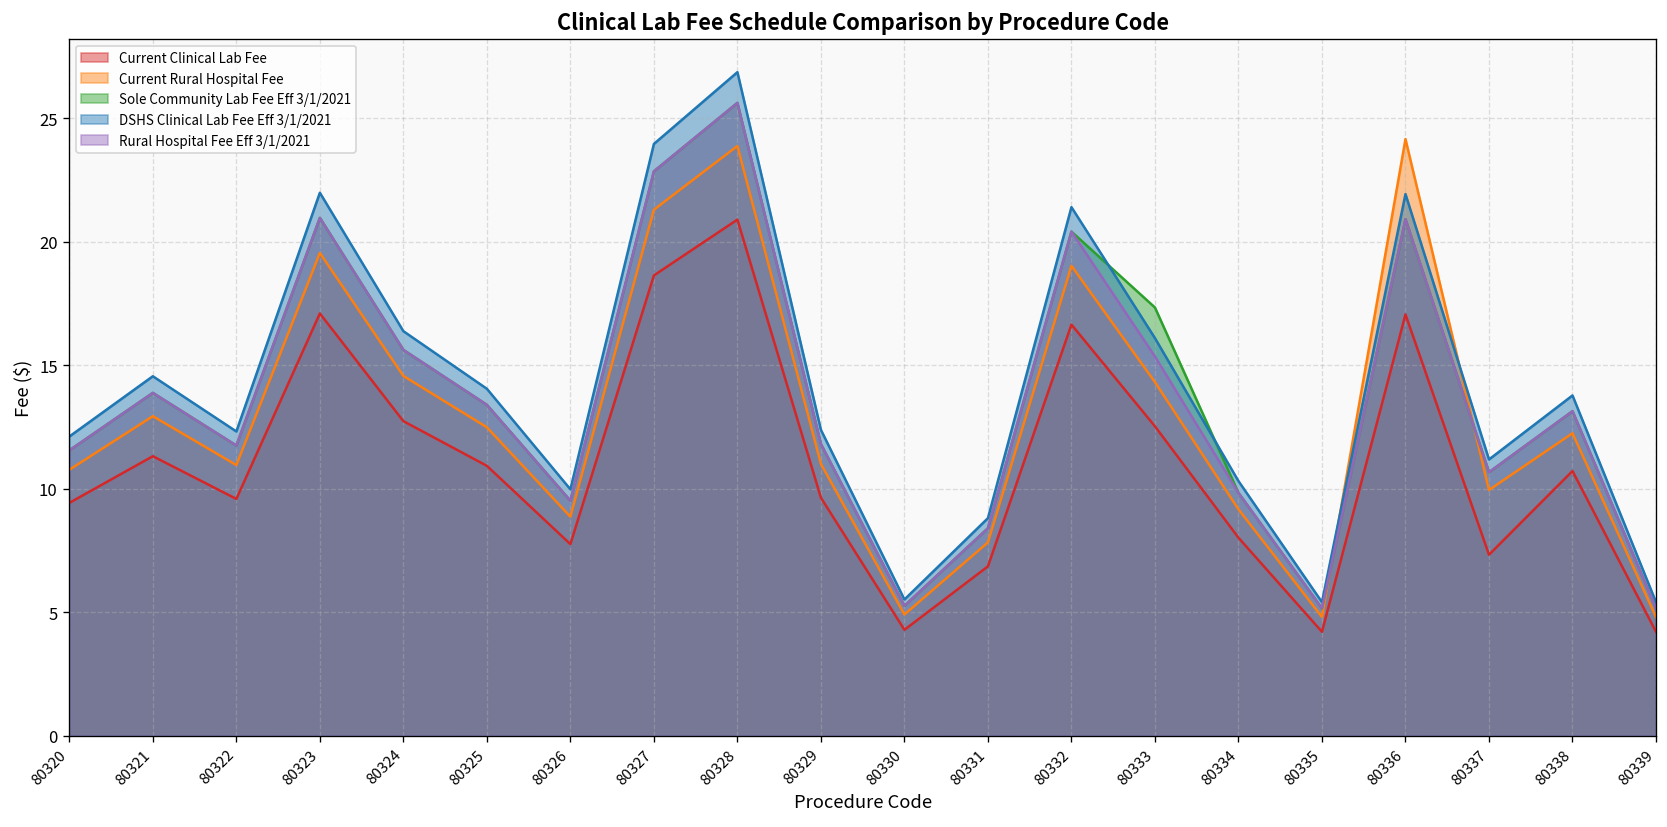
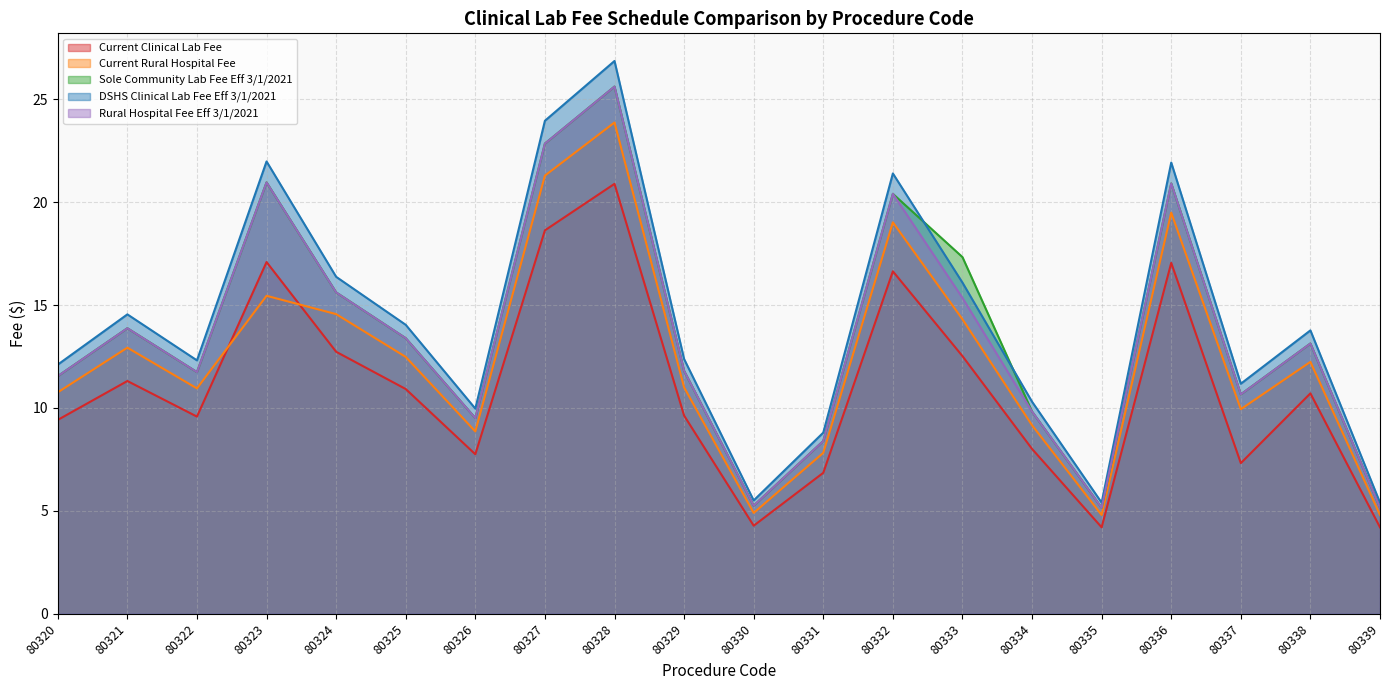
  {
    "Current Clinical Lab Fee": {
      "80320": 9.4,
      "80321": 11.3,
      "80322": 9.6,
      "80323": 17.1,
      "80324": 12.7,
      "80325": 10.9,
      "80326": 7.8,
      "80327": 18.6,
      "80328": 20.9,
      "80329": 9.6,
      "80330": 4.3,
      "80331": 6.9,
      "80332": 16.6,
      "80333": 12.5,
      "80334": 8.0,
      "80335": 4.2,
      "80336": 17.1,
      "80337": 7.3,
      "80338": 10.7,
      "80339": 4.2
    },
    "Current Rural Hospital Fee": {
      "80320": 10.8,
      "80321": 12.9,
      "80322": 11.0,
-     "80323": 19.5,
+     "80323": 15.5,
      "80324": 14.6,
      "80325": 12.5,
      "80326": 8.9,
      "80327": 21.3,
      "80328": 23.9,
      "80329": 11.0,
      "80330": 4.9,
      "80331": 7.8,
      "80332": 19.0,
      "80333": 14.3,
      "80334": 9.2,
      "80335": 4.8,
-     "80336": 24.2,
+     "80336": 19.5,
      "80337": 9.9,
      "80338": 12.2,
      "80339": 4.8
    },
    "Sole Community Lab Fee Eff 3/1/2021": {
      "80333": 17.3
    },
    "DSHS Clinical Lab Fee Eff 3/1/2021": {
      "80320": 12.1,
      "80321": 14.5,
      "80322": 12.3,
      "80323": 22.0,
      "80324": 16.4,
      "80325": 14.0,
      "80326": 10.0,
      "80327": 24.0,
      "80328": 26.9,
      "80329": 12.4,
      "80330": 5.5,
      "80331": 8.8,
      "80332": 21.4,
      "80333": 16.1,
      "80334": 10.3,
      "80335": 5.4,
      "80336": 21.9,
      "80337": 11.2,
      "80338": 13.8,
      "80339": 5.4
    },
    "Rural Hospital Fee Eff 3/1/2021": {
      "80333": 15.3
    }
  }
